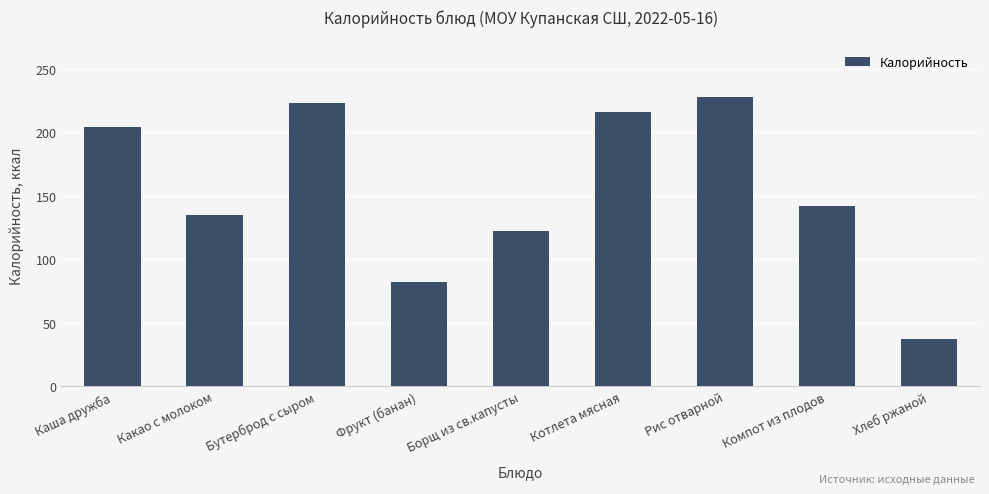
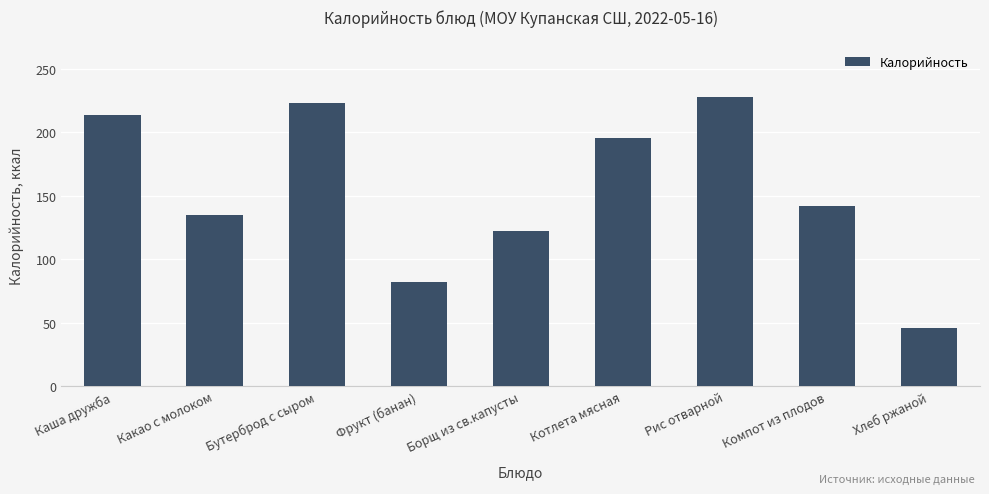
  {
-   "Каша дружба": 205,
+   "Каша дружба": 214,
    "Какао с молоком": 135,
    "Бутерброд с сыром": 224,
    "Фрукт (банан)": 82,
    "Борщ из св.капусты": 122,
-   "Котлета мясная": 216,
+   "Котлета мясная": 196,
    "Рис отварной": 228,
    "Компот из плодов": 142,
-   "Хлеб ржаной": 37
+   "Хлеб ржаной": 46
  }
